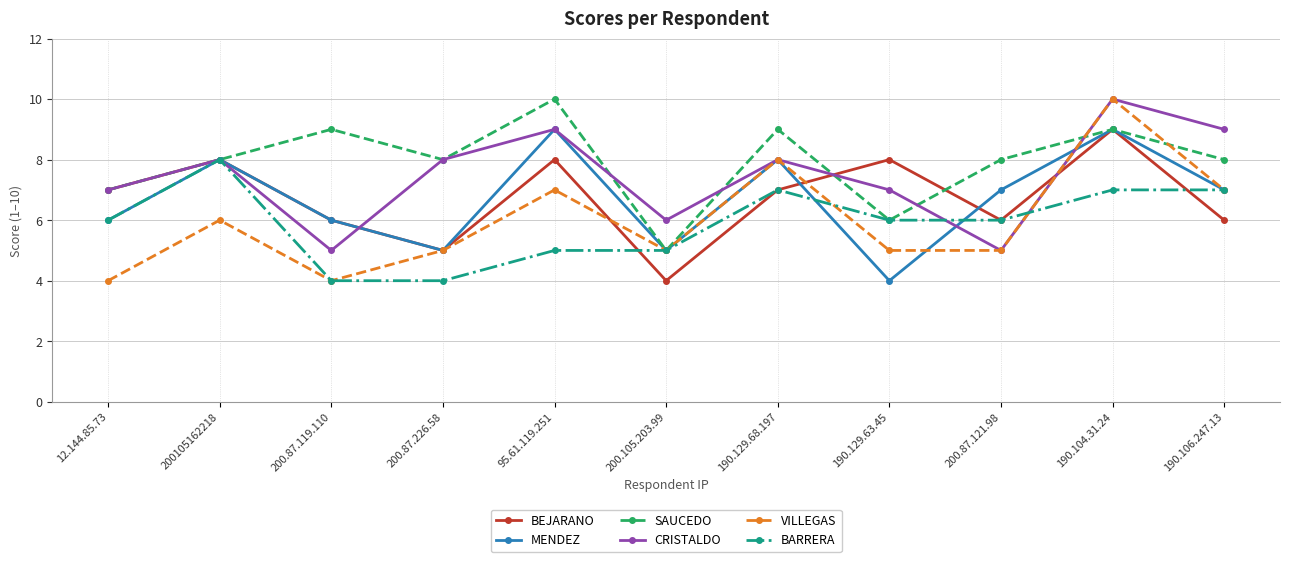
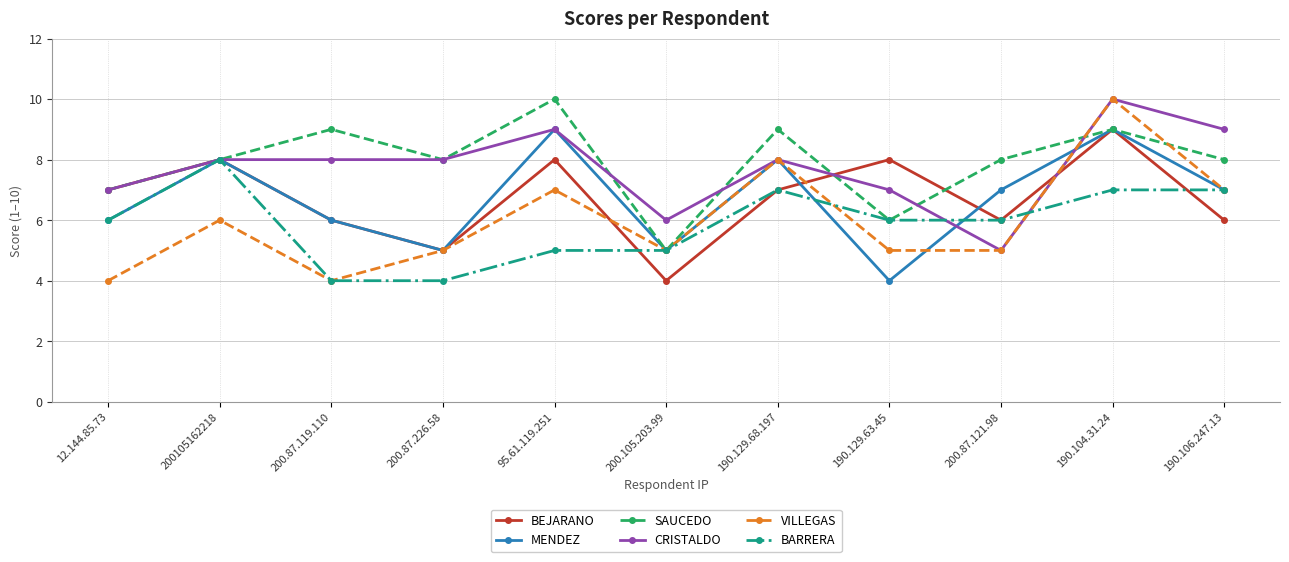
  {
    "BEJARANO": {
      "95.61.119.251": 8,
      "200.105.203.99": 4,
      "190.129.63.45": 8,
      "190.106.247.13": 6
    },
    "MENDEZ": {
      "190.129.63.45": 4,
      "200.87.121.98": 7
    },
    "CRISTALDO": {
-     "200.87.119.110": 5,
+     "200.87.119.110": 8,
      "200.105.203.99": 6,
      "190.129.63.45": 7,
      "190.106.247.13": 9
    },
    "VILLEGAS": {
      "12.144.85.73": 4,
      "200105162218": 6,
      "95.61.119.251": 7,
      "190.129.63.45": 5
    }
  }
